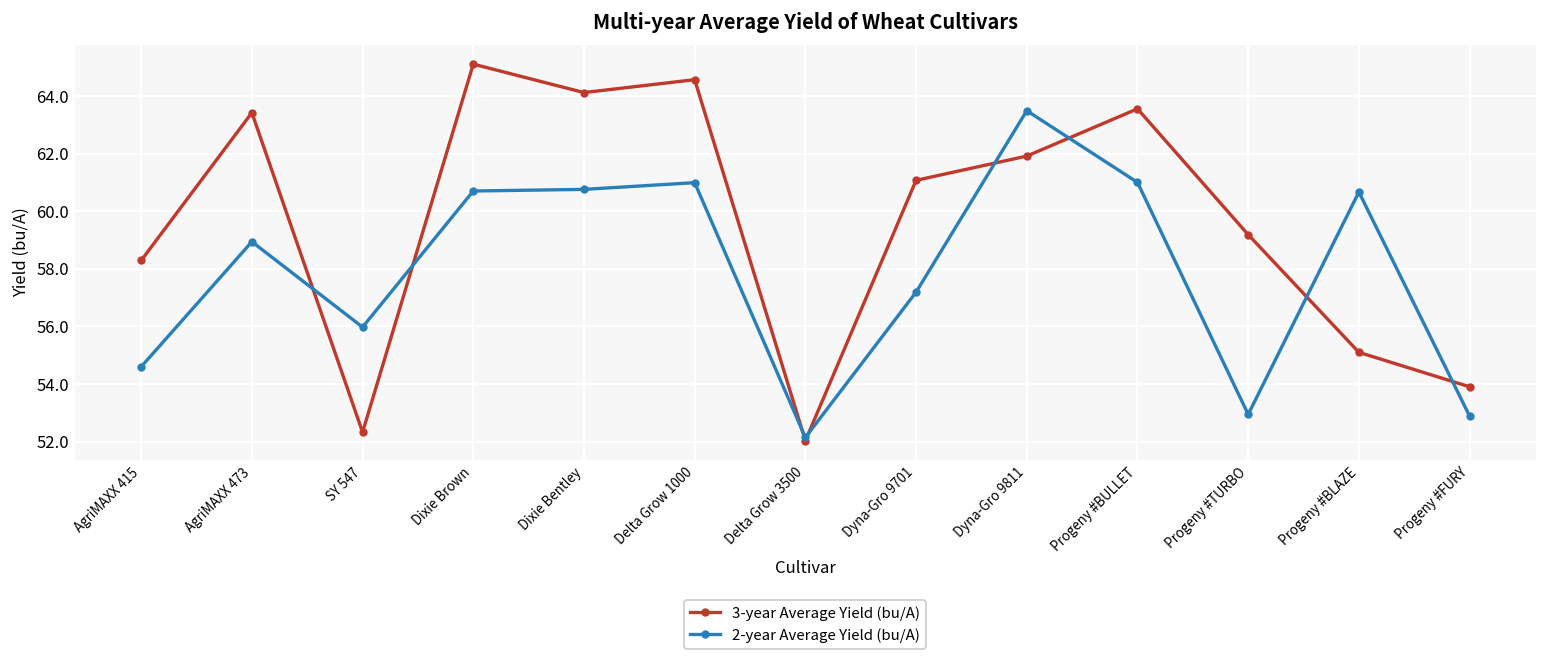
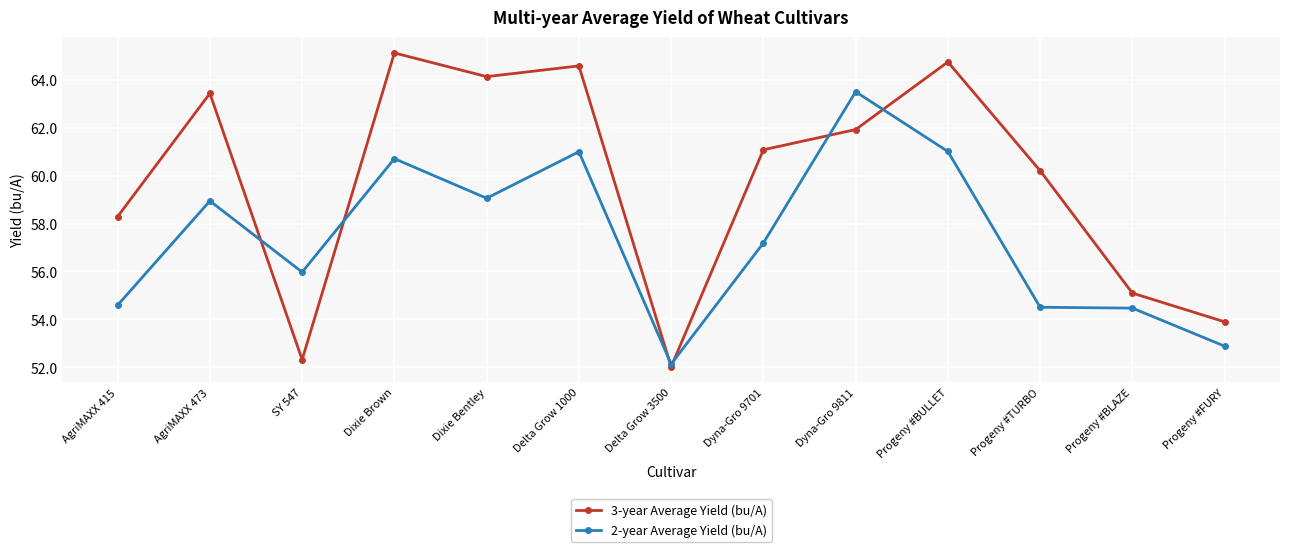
  {
    "3-year Average Yield (bu/A)": {
      "AgriMAXX 415": 58.3,
      "AgriMAXX 473": 63.4,
      "SY 547": 52.3,
      "Dixie Brown": 65.1,
      "Dixie Bentley": 64.1,
      "Delta Grow 1000": 64.6,
      "Delta Grow 3500": 52.0,
      "Dyna-Gro 9701": 61.1,
      "Dyna-Gro 9811": 61.9,
-     "Progeny #BULLET": 63.6,
-     "Progeny #TURBO": 59.2,
+     "Progeny #BULLET": 64.7,
+     "Progeny #TURBO": 60.2,
      "Progeny #BLAZE": 55.1,
      "Progeny #FURY": 53.9
    },
    "2-year Average Yield (bu/A)": {
      "AgriMAXX 415": 54.6,
      "AgriMAXX 473": 58.9,
      "SY 547": 56.0,
      "Dixie Brown": 60.7,
-     "Dixie Bentley": 60.8,
+     "Dixie Bentley": 59.1,
      "Delta Grow 1000": 61.0,
      "Delta Grow 3500": 52.1,
      "Dyna-Gro 9701": 57.2,
      "Dyna-Gro 9811": 63.5,
      "Progeny #BULLET": 61.0,
-     "Progeny #TURBO": 52.9,
-     "Progeny #BLAZE": 60.7,
+     "Progeny #TURBO": 54.5,
+     "Progeny #BLAZE": 54.5,
      "Progeny #FURY": 52.9
    }
  }
